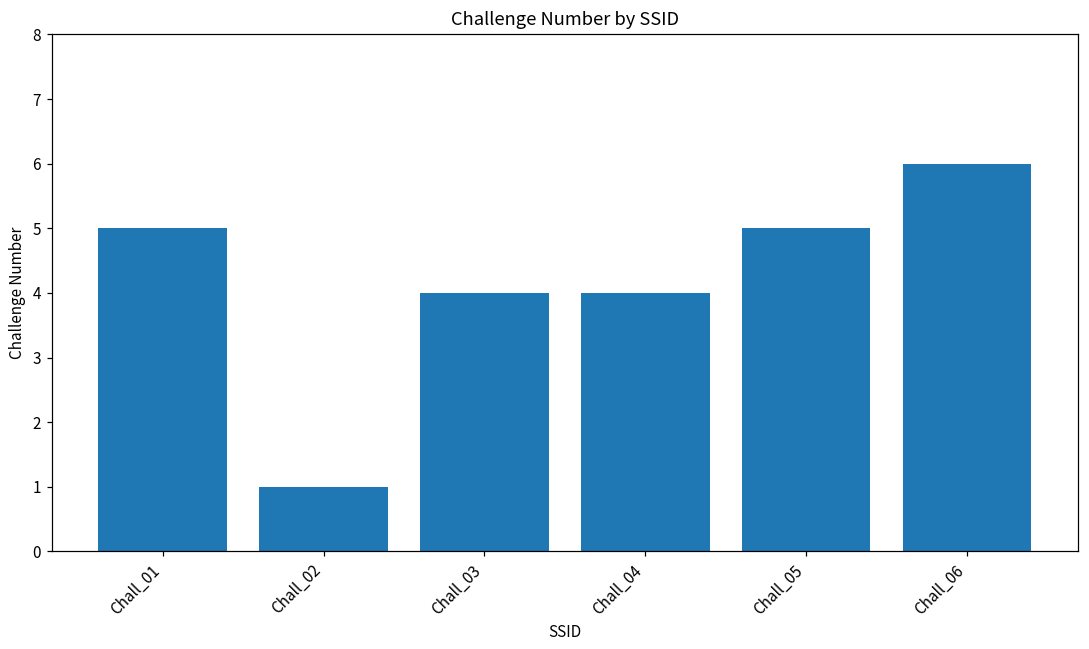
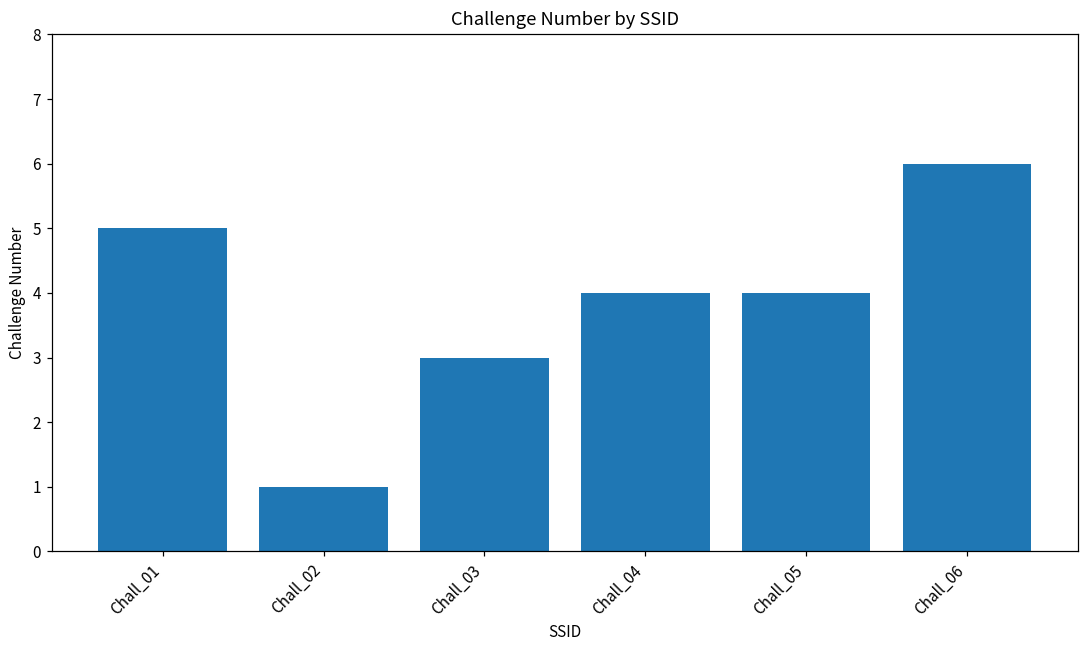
  {
    "Chall_01": 5,
    "Chall_02": 1,
-   "Chall_03": 4,
+   "Chall_03": 3,
    "Chall_04": 4,
-   "Chall_05": 5,
+   "Chall_05": 4,
    "Chall_06": 6
  }
